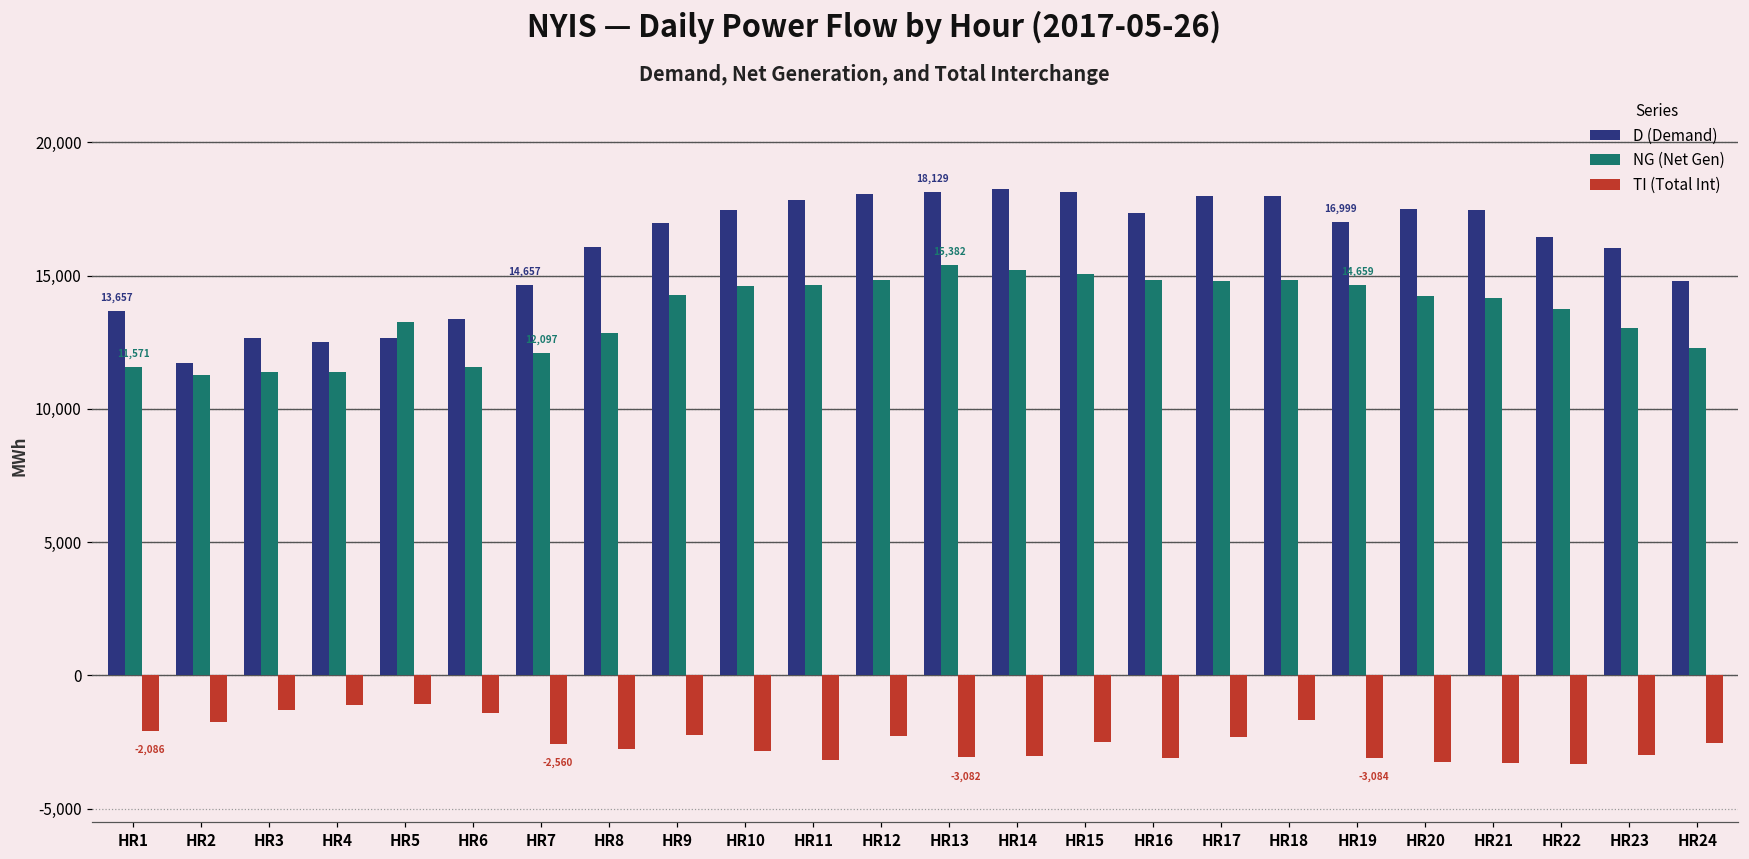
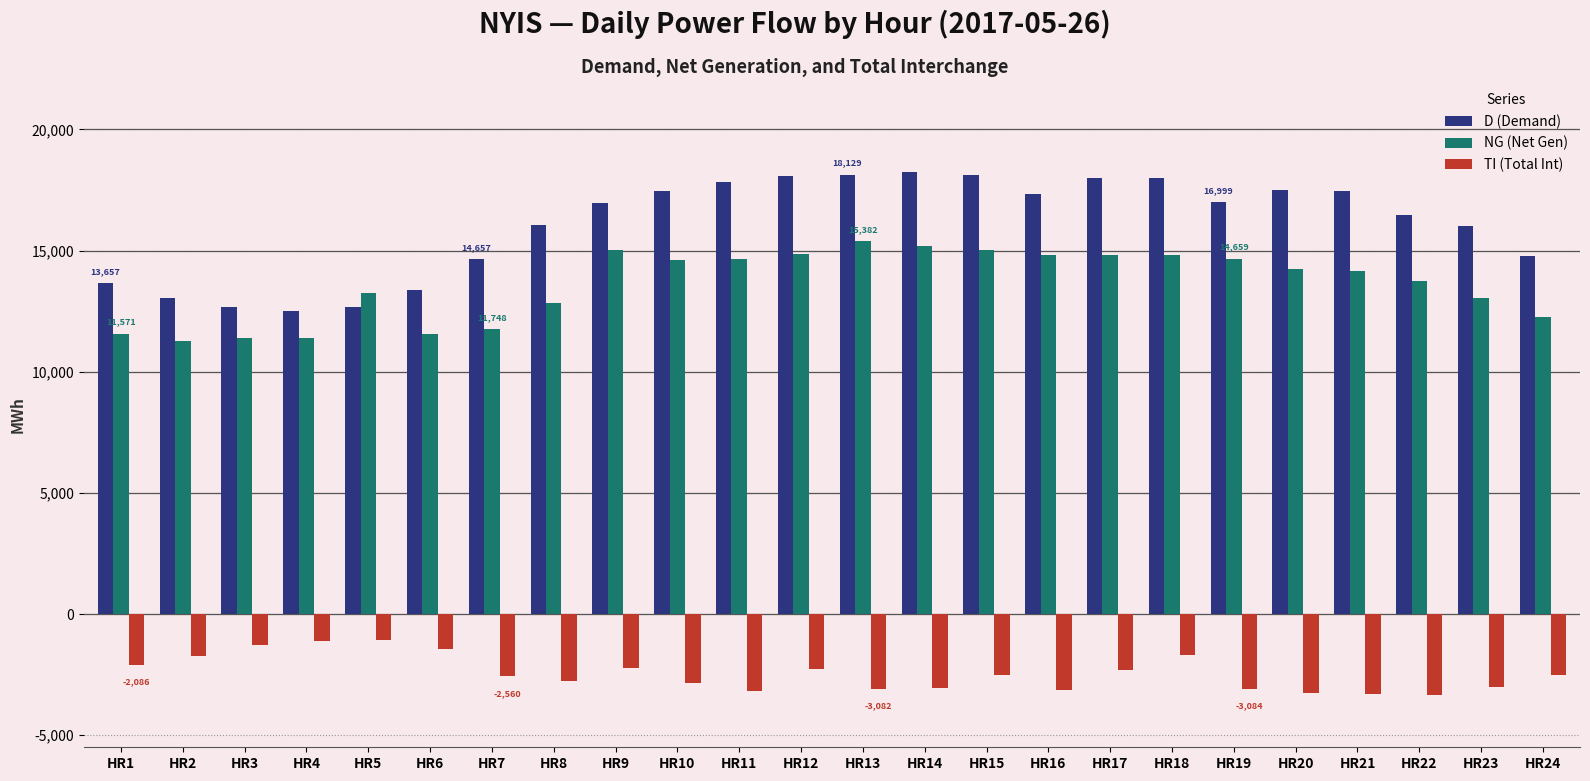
  {
    "D (Demand)": {
-     "HR2": "11,700",
+     "HR2": "13,000",
      "HR3": "12,700",
      "HR4": "12,500",
      "HR5": "12,700",
      "HR6": "13,400",
      "HR8": "16,100",
      "HR9": "17,000",
      "HR10": "17,500",
      "HR11": "17,800",
      "HR12": "18,100",
      "HR14": "18,300",
      "HR15": "18,100",
      "HR16": "17,300",
      "HR17": "18,000",
      "HR18": "18,000",
      "HR20": "17,500",
      "HR21": "17,500",
      "HR22": "16,500",
      "HR23": "16,000",
      "HR24": "14,800"
    },
    "NG (Net Gen)": {
      "HR1": "11,571",
-     "HR7": "12,097",
-     "HR9": "14,300",
+     "HR7": "11,748",
+     "HR9": "15,000",
      "HR13": "15,382",
      "HR19": "14,659"
    },
    "TI (Total Int)": {
      "HR1": "-2,086",
      "HR7": "-2,560",
      "HR13": "-3,082",
      "HR19": "-3,084"
    }
  }
